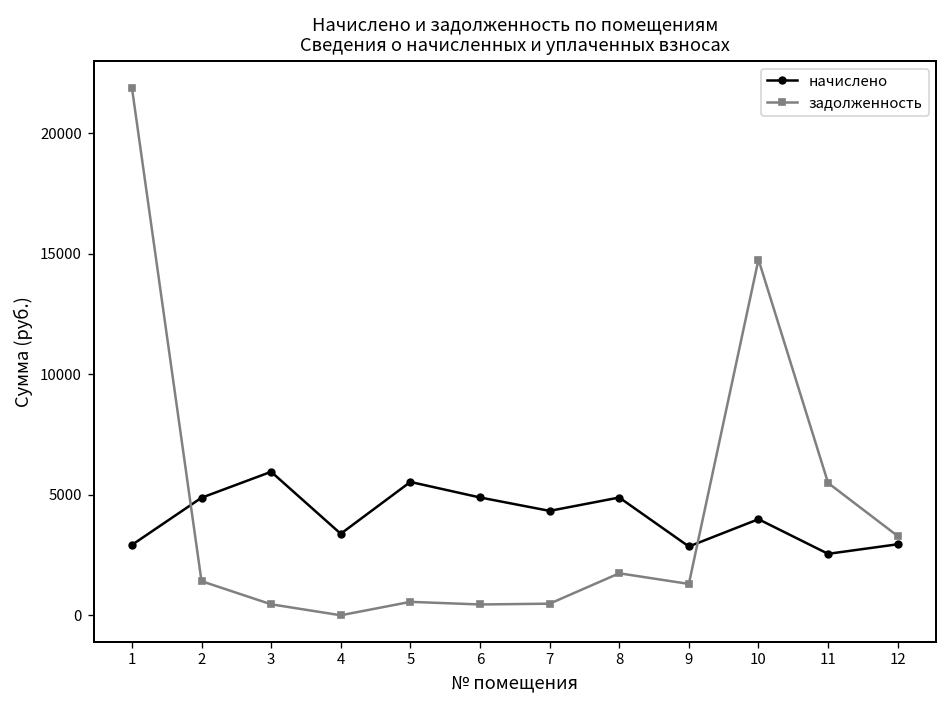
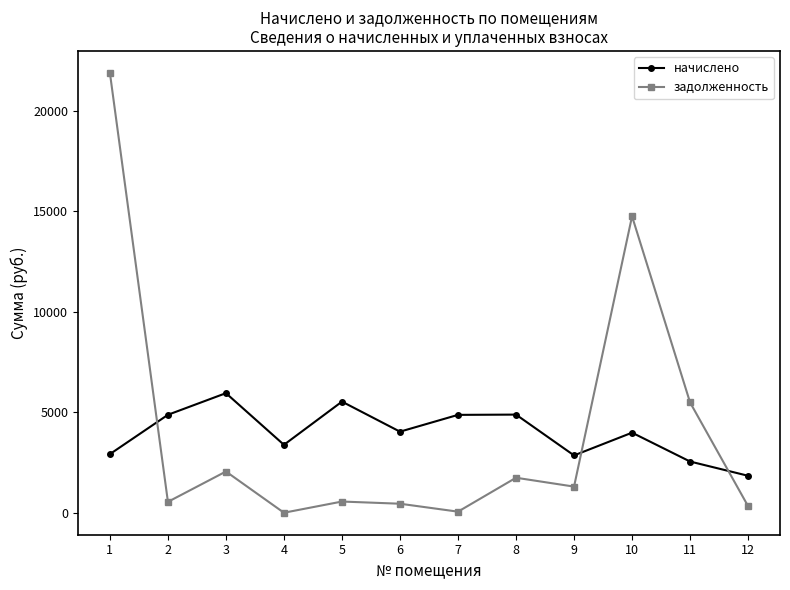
  {
    "начислено": {
      "1": 2900,
      "2": 4900,
      "3": 6000,
      "4": 3400,
      "5": 5500,
-     "6": 4900,
-     "7": 4300,
+     "6": 4000,
+     "7": 4900,
      "8": 4900,
      "9": 2900,
      "10": 4000,
      "11": 2500,
-     "12": 2900
+     "12": 1800
    },
    "задолженность": {
      "1": 21900,
-     "2": 1400,
-     "3": 500,
+     "2": 500,
+     "3": 2100,
      "4": 0,
      "5": 600,
      "6": 400,
-     "7": 500,
+     "7": 100,
      "8": 1700,
      "9": 1300,
      "10": 14800,
      "11": 5500,
-     "12": 3300
+     "12": 300
    }
  }
